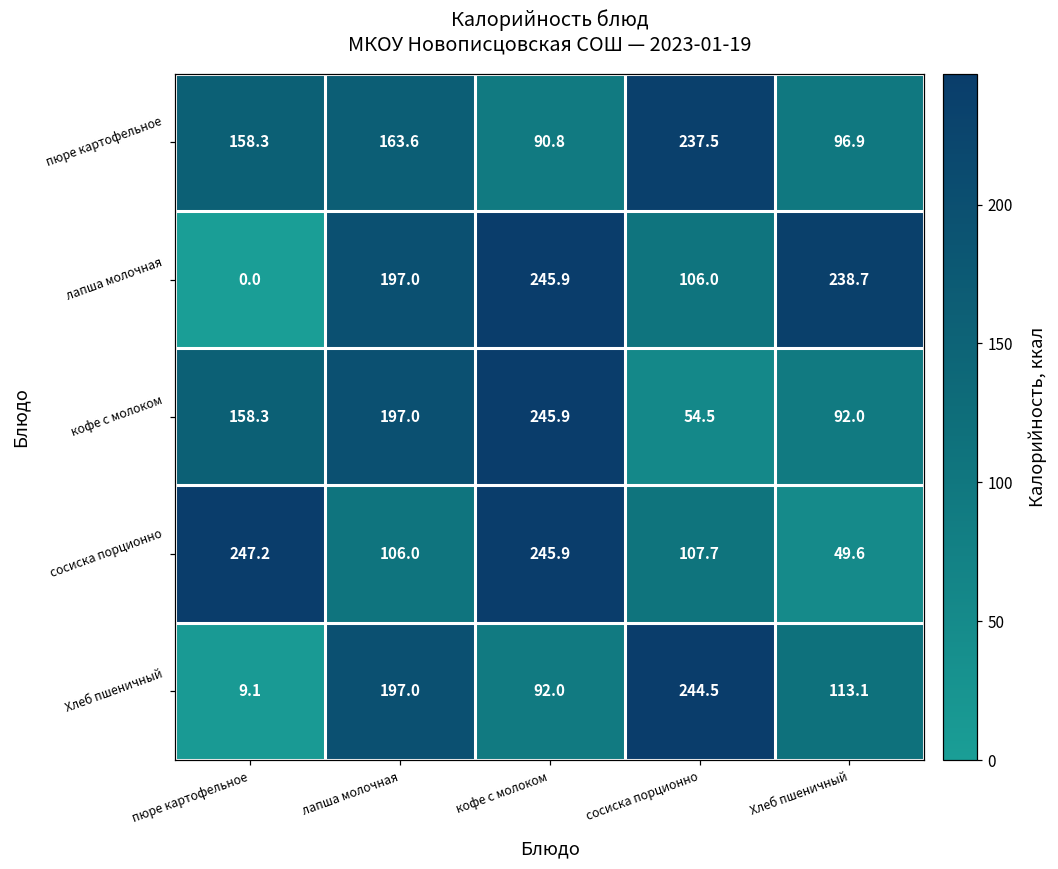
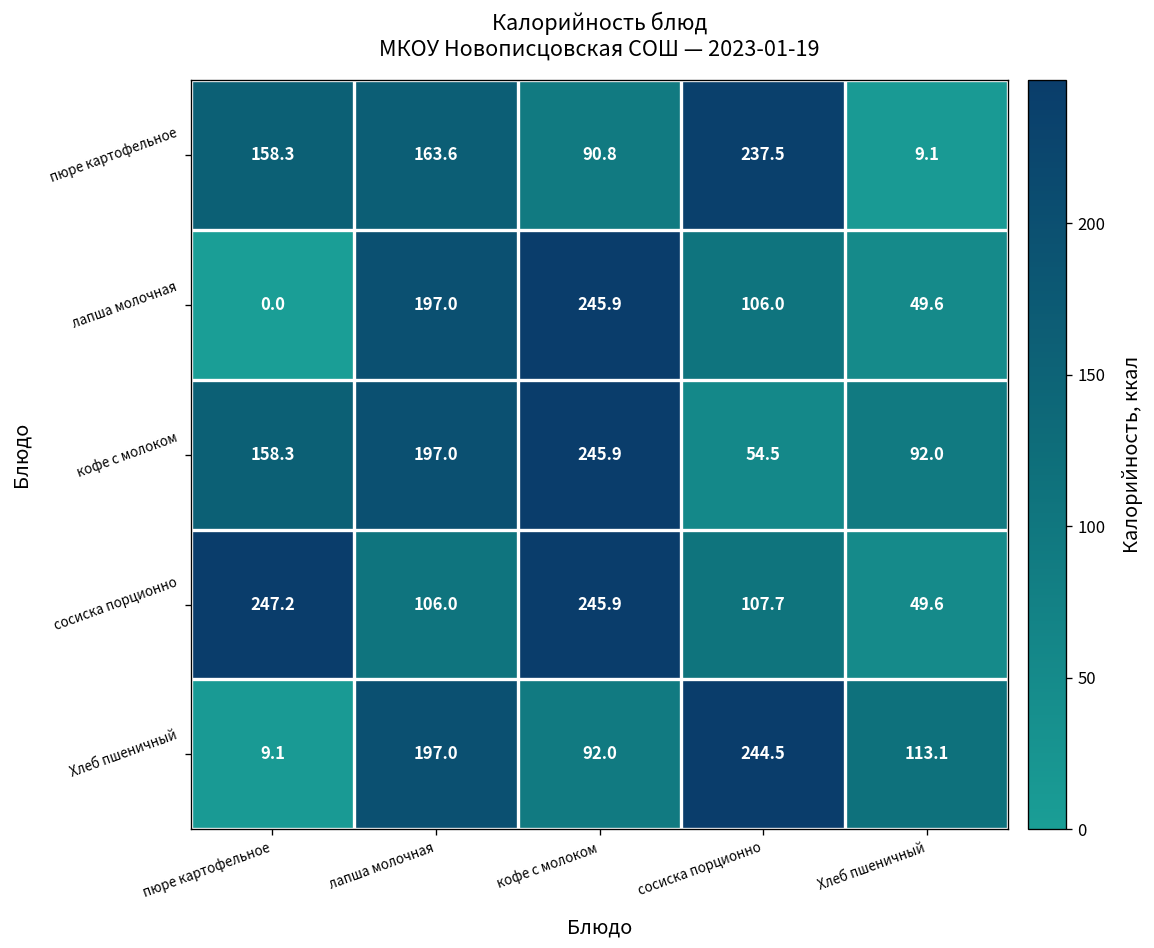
  {
    "пюре картофельное": {
      "пюре картофельное": 158.3,
      "лапша молочная": 163.6,
      "кофе с молоком": 90.8,
      "сосиска порционно": 237.5,
-     "Хлеб пшеничный": 96.9
+     "Хлеб пшеничный": 9.1
    },
    "лапша молочная": {
      "пюре картофельное": 0.0,
      "лапша молочная": 197.0,
      "кофе с молоком": 245.9,
      "сосиска порционно": 106.0,
-     "Хлеб пшеничный": 238.7
+     "Хлеб пшеничный": 49.6
    },
    "кофе с молоком": {
      "пюре картофельное": 158.3,
      "лапша молочная": 197.0,
      "кофе с молоком": 245.9,
      "сосиска порционно": 54.5,
      "Хлеб пшеничный": 92.0
    },
    "сосиска порционно": {
      "пюре картофельное": 247.2,
      "лапша молочная": 106.0,
      "кофе с молоком": 245.9,
      "сосиска порционно": 107.7,
      "Хлеб пшеничный": 49.6
    },
    "Хлеб пшеничный": {
      "пюре картофельное": 9.1,
      "лапша молочная": 197.0,
      "кофе с молоком": 92.0,
      "сосиска порционно": 244.5,
      "Хлеб пшеничный": 113.1
    }
  }
